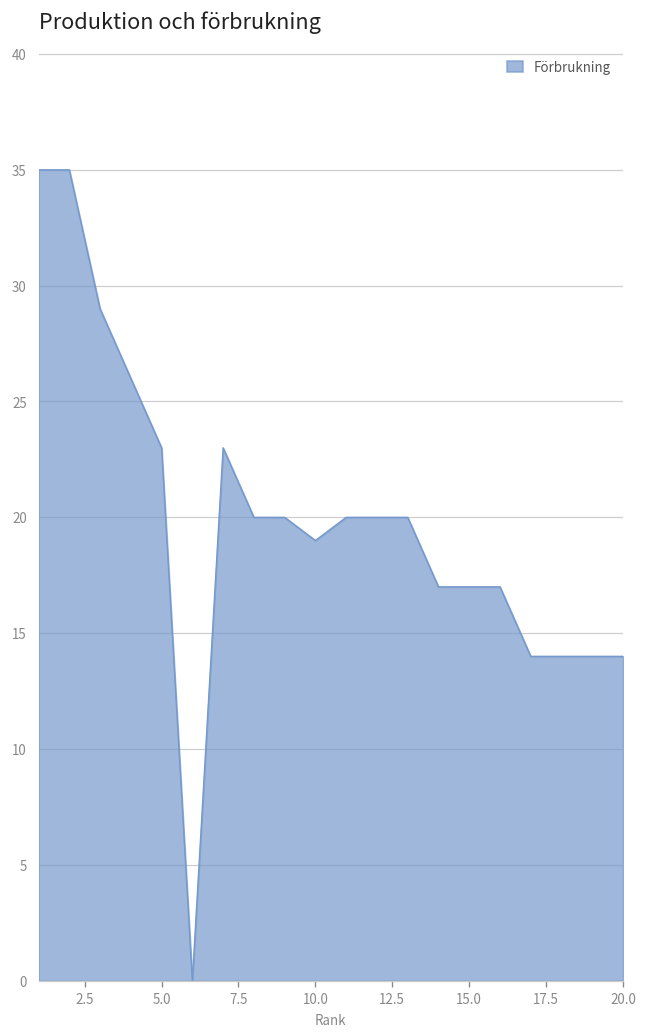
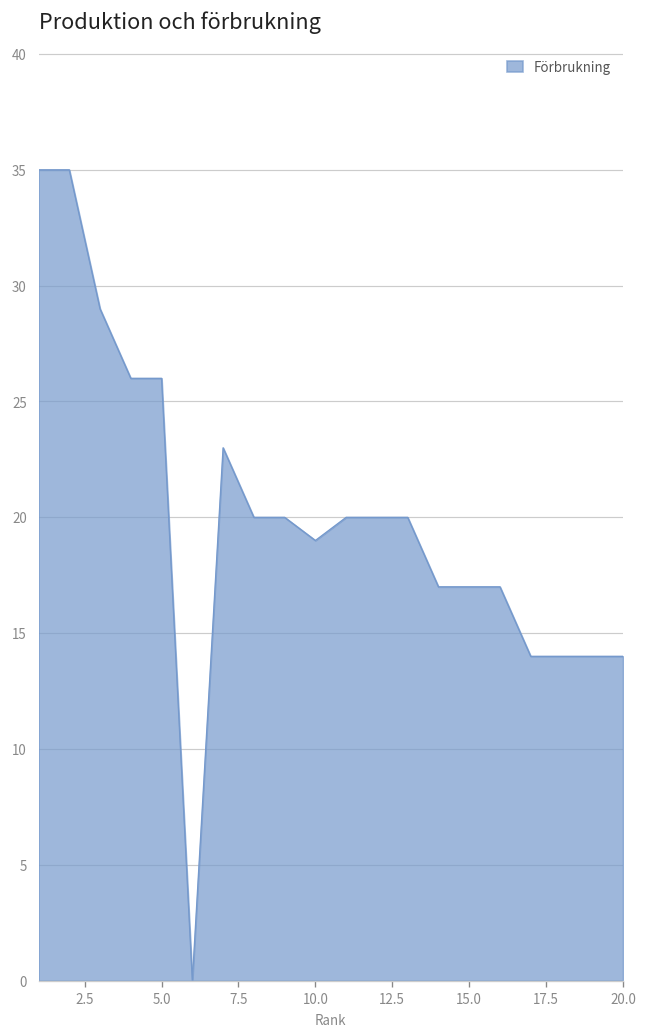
  {
-   "5.0": 23,
+   "5.0": 26,
    "10.0": 19,
    "15.0": 17,
    "20.0": 14
  }
